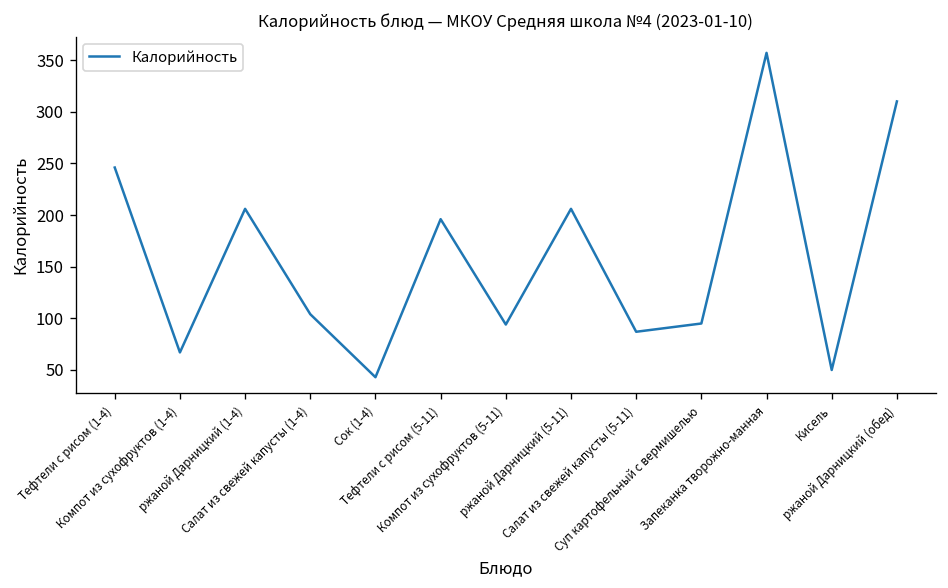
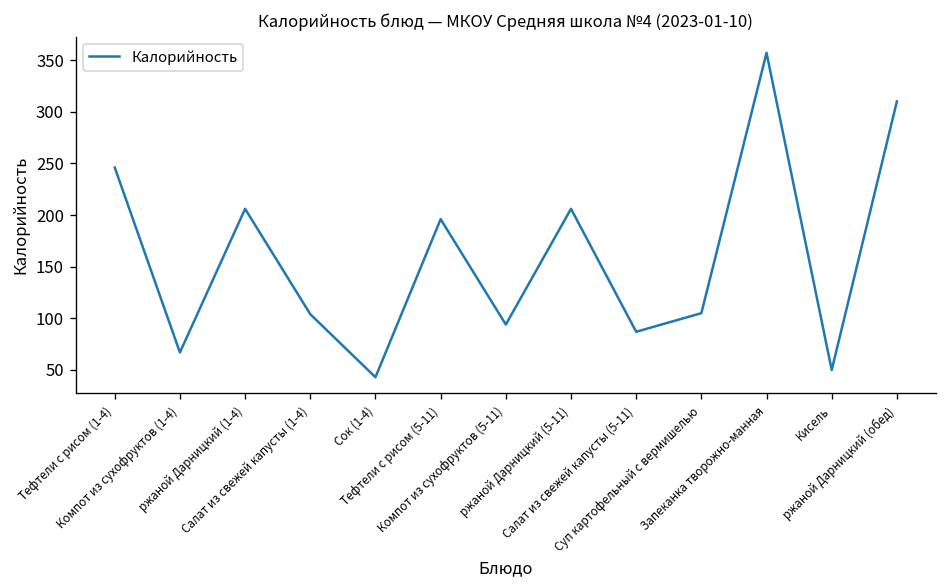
  {
    "Тефтели с рисом (1-4)": 250,
    "Компот из сухофруктов (1-4)": 70,
    "ржаной Дарницкий (1-4)": 210,
    "Салат из свежей капусты (1-4)": 100,
    "Сок (1-4)": 40,
    "Тефтели с рисом (5-11)": 200,
    "Компот из сухофруктов (5-11)": 90,
    "ржаной Дарницкий (5-11)": 210,
    "Салат из свежей капусты (5-11)": 90,
-   "Суп картофельный с вермишелью": 100,
+   "Суп картофельный с вермишелью": 110,
    "Запеканка творожно-манная": 360,
    "Кисель": 50,
    "ржаной Дарницкий (обед)": 310
  }
